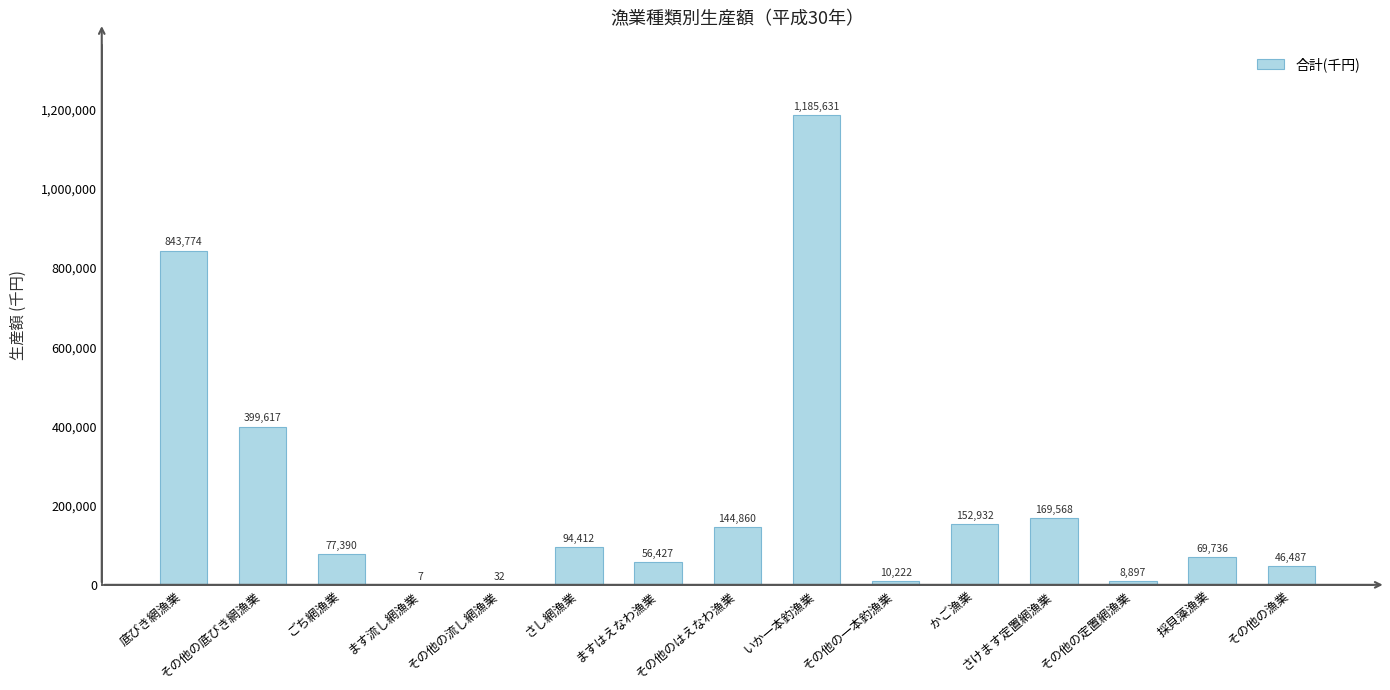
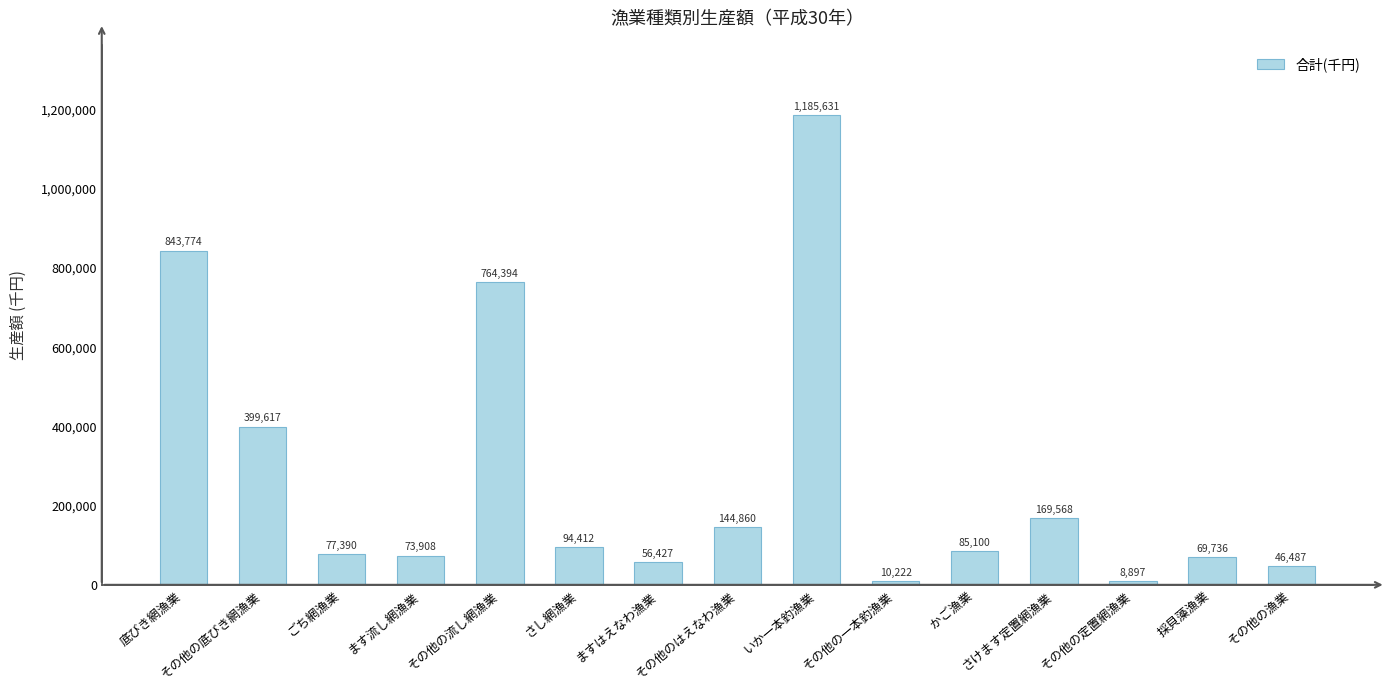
  {
    "底びき網漁業": "843,774",
    "その他の底びき網漁業": "399,617",
    "ごち網漁業": "77,390",
-   "ます流し網漁業": "7",
-   "その他の流し網漁業": "32",
+   "ます流し網漁業": "73,908",
+   "その他の流し網漁業": "764,394",
    "さし網漁業": "94,412",
    "ますはえなわ漁業": "56,427",
    "その他のはえなわ漁業": "144,860",
    "いか一本釣漁業": "1,185,631",
    "その他の一本釣漁業": "10,222",
-   "かご漁業": "152,932",
+   "かご漁業": "85,100",
    "さけます定置網漁業": "169,568",
    "その他の定置網漁業": "8,897",
    "採貝藻漁業": "69,736",
    "その他の漁業": "46,487"
  }
